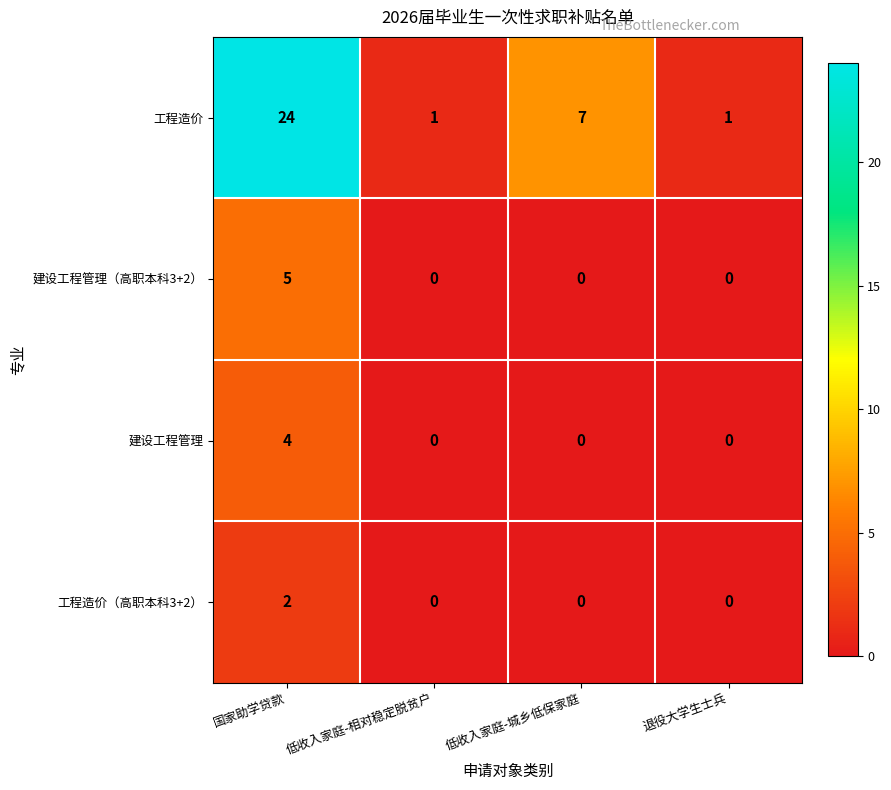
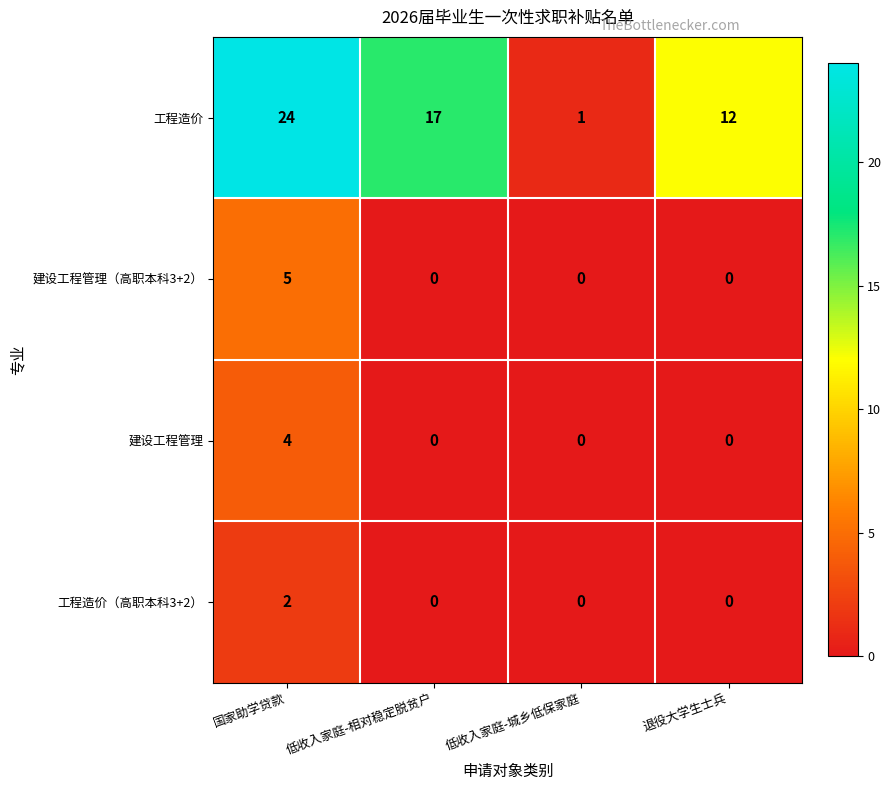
  {
    "工程造价": {
      "国家助学贷款": 24,
-     "低收入家庭-相对稳定脱贫户": 1,
-     "低收入家庭-城乡低保家庭": 7,
-     "退役大学生士兵": 1
+     "低收入家庭-相对稳定脱贫户": 17,
+     "低收入家庭-城乡低保家庭": 1,
+     "退役大学生士兵": 12
    },
    "建设工程管理（高职本科3+2）": {
      "国家助学贷款": 5,
      "低收入家庭-相对稳定脱贫户": 0,
      "低收入家庭-城乡低保家庭": 0,
      "退役大学生士兵": 0
    },
    "建设工程管理": {
      "国家助学贷款": 4,
      "低收入家庭-相对稳定脱贫户": 0,
      "低收入家庭-城乡低保家庭": 0,
      "退役大学生士兵": 0
    },
    "工程造价（高职本科3+2）": {
      "国家助学贷款": 2,
      "低收入家庭-相对稳定脱贫户": 0,
      "低收入家庭-城乡低保家庭": 0,
      "退役大学生士兵": 0
    }
  }
